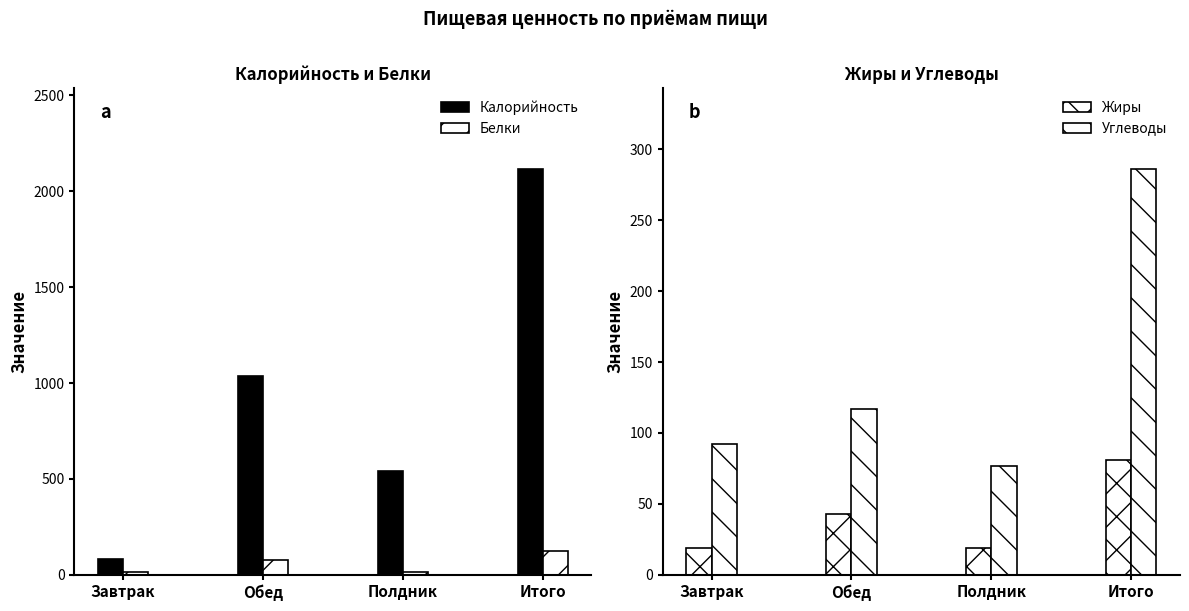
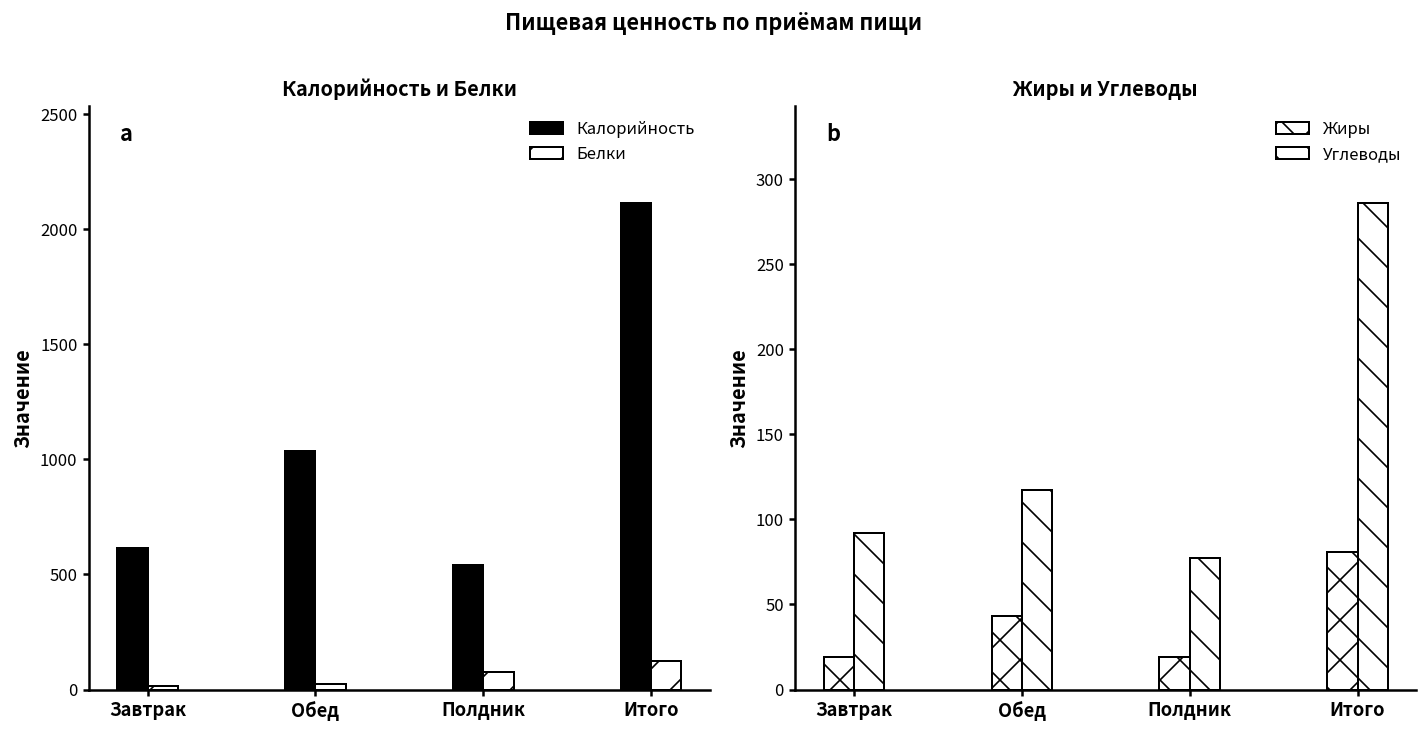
  {
    "Калорийность и Белки": {
      "Калорийность": {
-       "Завтрак": 80,
+       "Завтрак": 620,
        "Обед": 1040,
        "Полдник": 540,
        "Итого": 2120
      },
      "Белки": {
        "Завтрак": 20,
-       "Обед": 80,
-       "Полдник": 20,
+       "Обед": 20,
+       "Полдник": 80,
        "Итого": 120
      }
    }
  }
